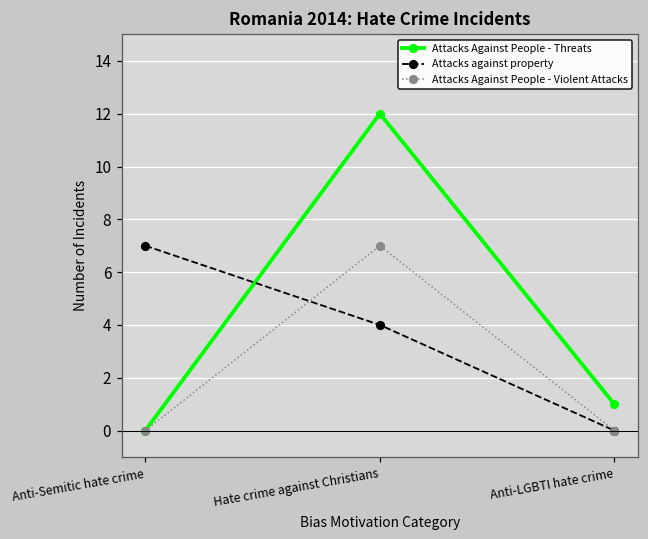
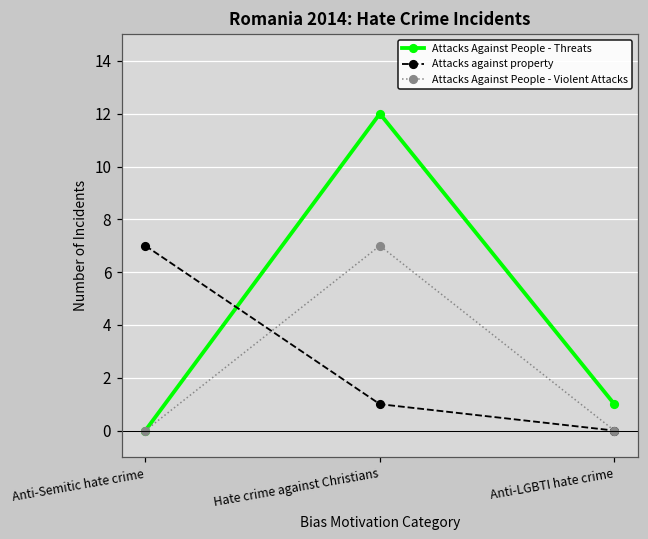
  {
    "Attacks Against People - Threats": {
      "Hate crime against Christians": 12,
      "Anti-LGBTI hate crime": 1
    },
    "Attacks against property": {
      "Anti-Semitic hate crime": 7,
-     "Hate crime against Christians": 4
+     "Hate crime against Christians": 1
    },
    "Attacks Against People - Violent Attacks": {
      "Hate crime against Christians": 7
    }
  }
